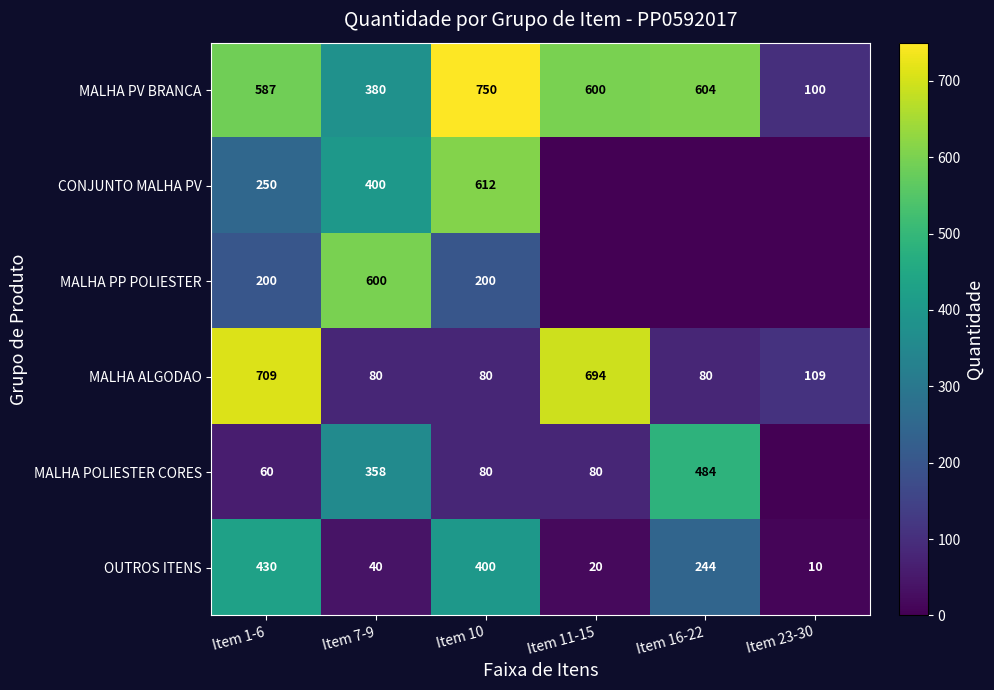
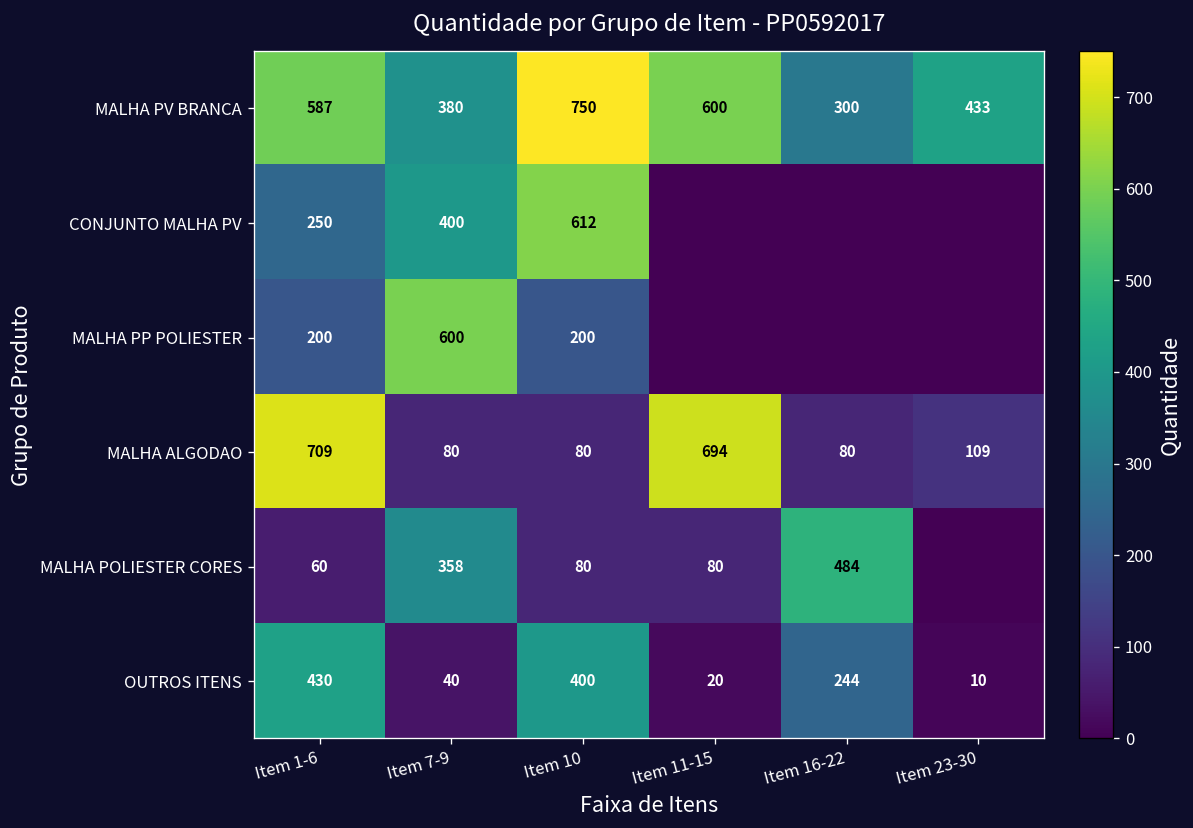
  {
    "MALHA PV BRANCA": {
      "Item 1-6": 587,
      "Item 7-9": 380,
      "Item 10": 750,
      "Item 11-15": 600,
-     "Item 16-22": 604,
-     "Item 23-30": 100
+     "Item 16-22": 300,
+     "Item 23-30": 433
    },
    "CONJUNTO MALHA PV": {
      "Item 1-6": 250,
      "Item 7-9": 400,
      "Item 10": 612
    },
    "MALHA PP POLIESTER": {
      "Item 1-6": 200,
      "Item 7-9": 600,
      "Item 10": 200
    },
    "MALHA ALGODAO": {
      "Item 1-6": 709,
      "Item 7-9": 80,
      "Item 10": 80,
      "Item 11-15": 694,
      "Item 16-22": 80,
      "Item 23-30": 109
    },
    "MALHA POLIESTER CORES": {
      "Item 1-6": 60,
      "Item 7-9": 358,
      "Item 10": 80,
      "Item 11-15": 80,
      "Item 16-22": 484
    },
    "OUTROS ITENS": {
      "Item 1-6": 430,
      "Item 7-9": 40,
      "Item 10": 400,
      "Item 11-15": 20,
      "Item 16-22": 244,
      "Item 23-30": 10
    }
  }
